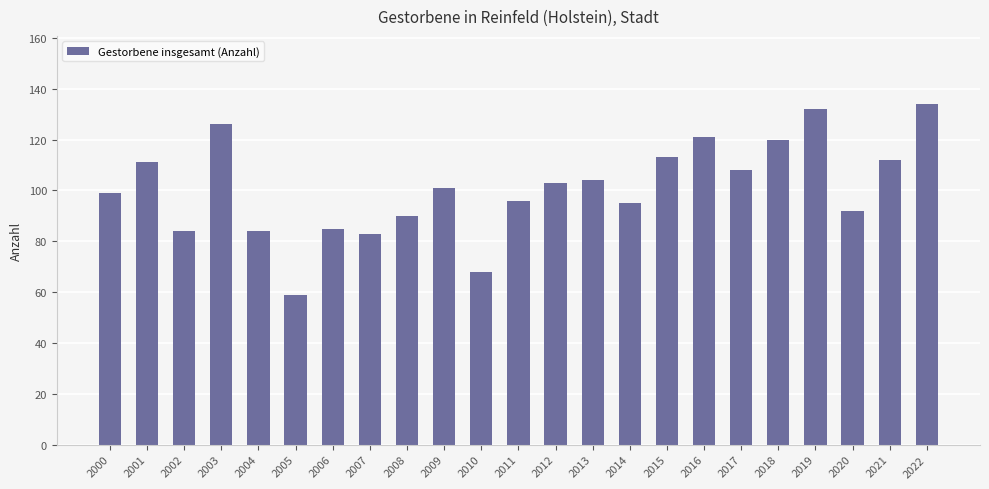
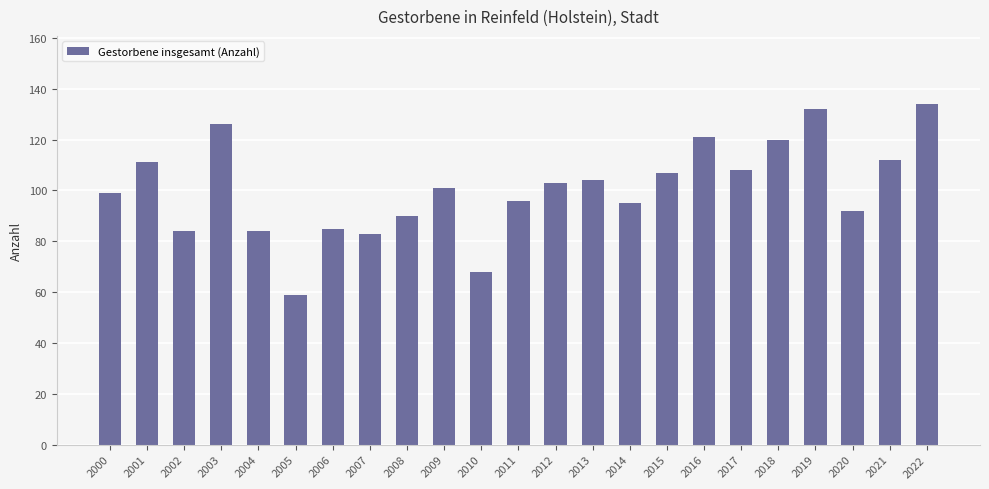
  {
    "2000": 99,
    "2001": 111,
    "2002": 84,
    "2003": 126,
    "2004": 84,
    "2005": 59,
    "2006": 85,
    "2007": 83,
    "2008": 90,
    "2009": 101,
    "2010": 68,
    "2011": 96,
    "2012": 103,
    "2013": 104,
    "2014": 95,
-   "2015": 113,
+   "2015": 107,
    "2016": 121,
    "2017": 108,
    "2018": 120,
    "2019": 132,
    "2020": 92,
    "2021": 112,
    "2022": 134
  }
